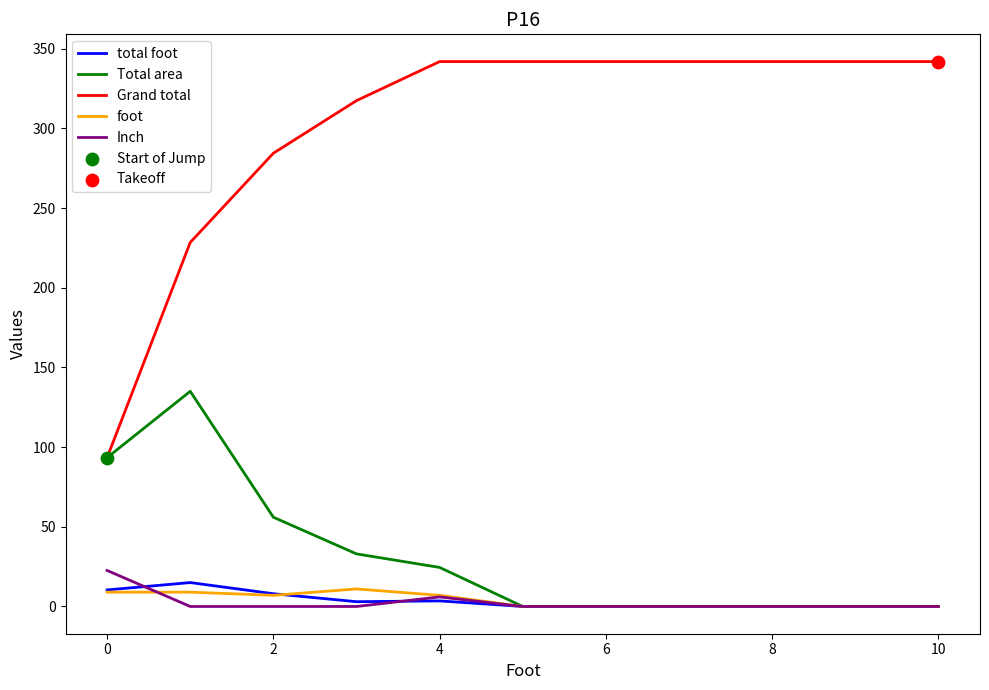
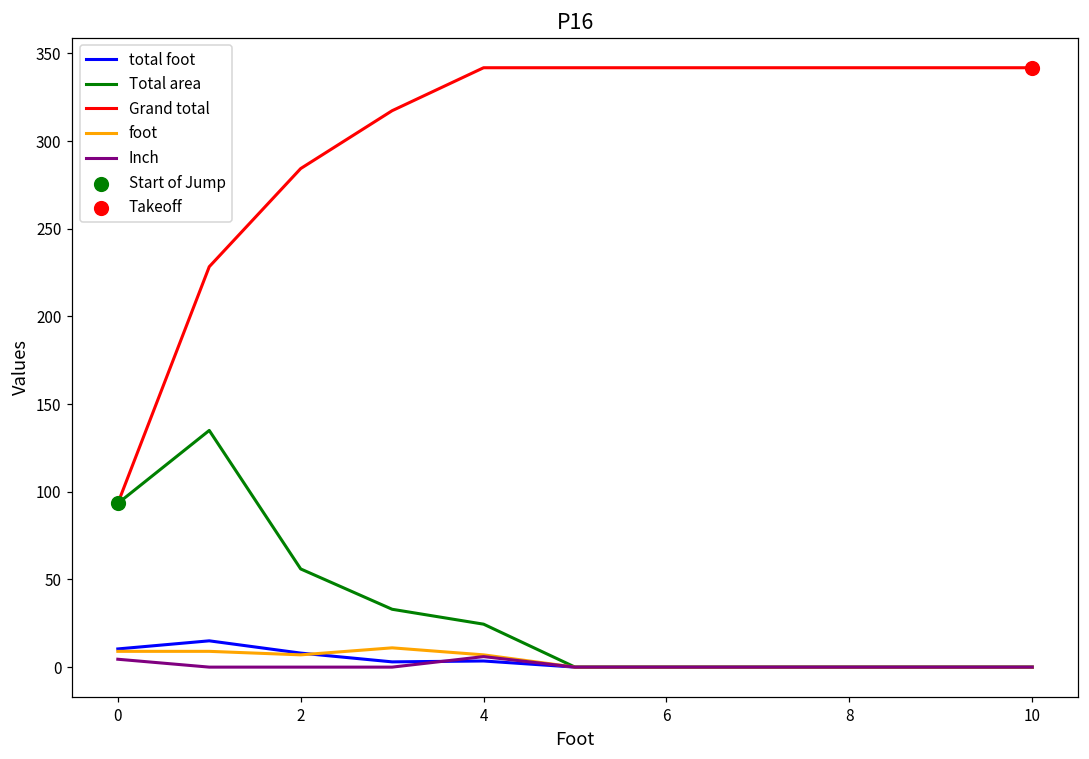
  {
    "total foot": {
      "4": 4
    },
    "Inch": {
-     "0": 23,
+     "0": 5,
      "2": 0
    }
  }
